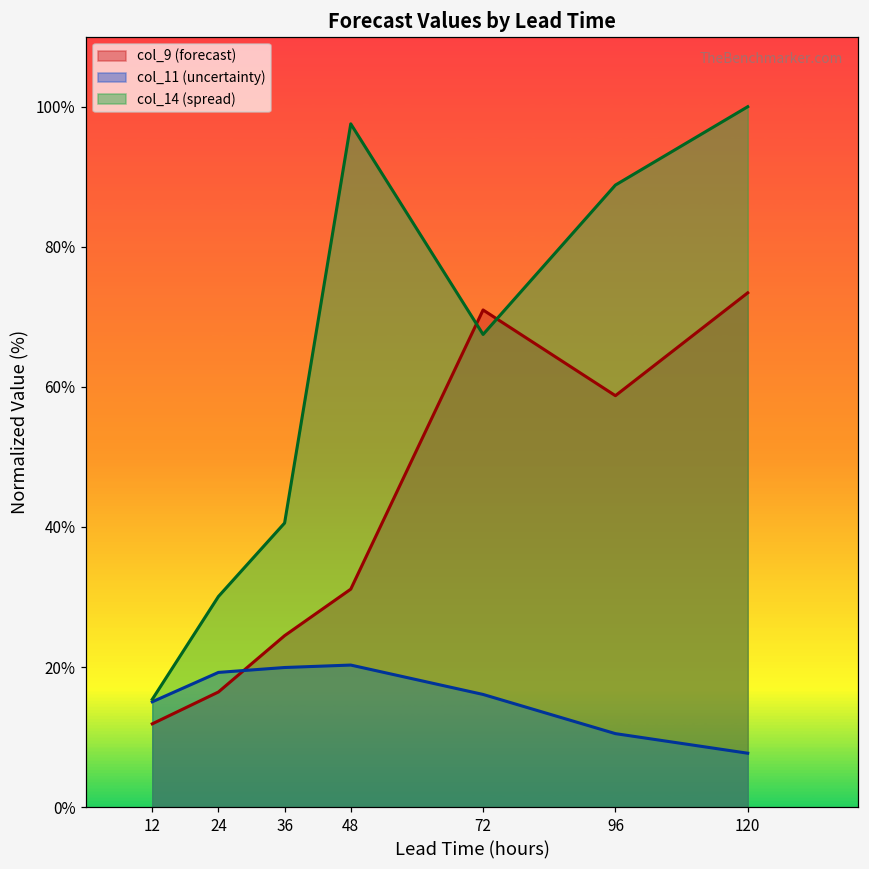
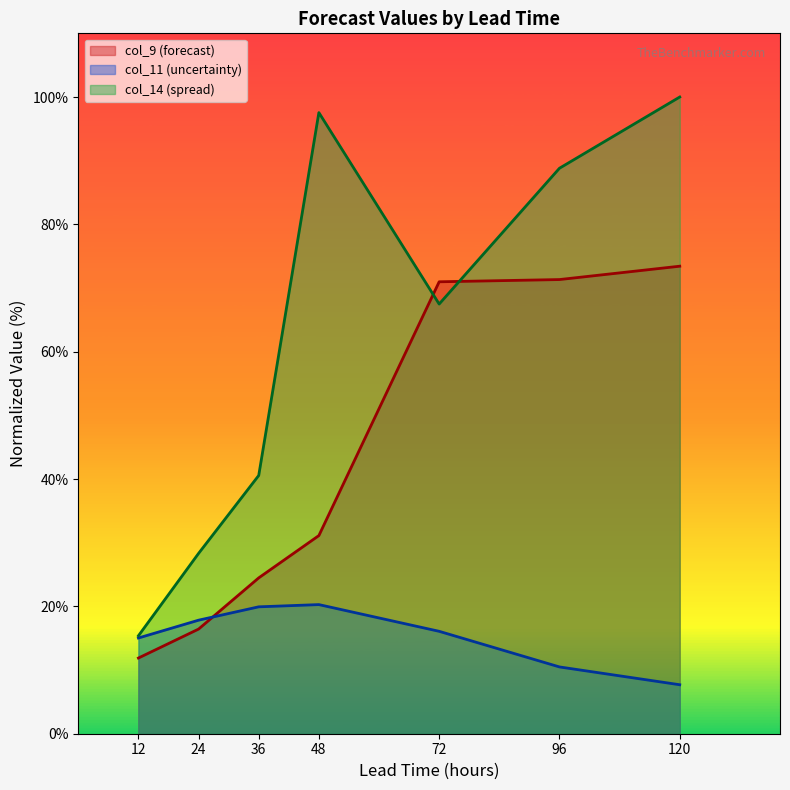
  {
    "col_9 (forecast)": {
      "12": "12%",
      "24": "16%",
      "36": "24%",
      "48": "31%",
      "72": "71%",
-     "96": "59%",
+     "96": "71%",
      "120": "73%"
    },
    "col_11 (uncertainty)": {
-     "24": "19%",
+     "24": "18%",
      "36": "20%",
      "48": "20%",
      "72": "16%",
      "96": "10%",
      "120": "8%"
    },
    "col_14 (spread)": {
-     "24": "30%",
+     "24": "28%",
      "36": "41%",
      "48": "98%",
      "72": "67%",
      "96": "89%",
      "120": "100%"
    }
  }
